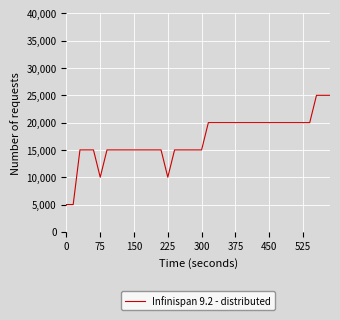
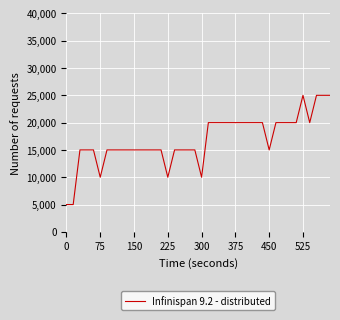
  {
    "0": "5,000",
    "75": "10,000",
    "150": "15,000",
    "225": "10,000",
-   "300": "15,000",
+   "300": "10,000",
    "375": "20,000",
-   "450": "20,000",
-   "525": "20,000"
+   "450": "15,000",
+   "525": "25,000"
  }
